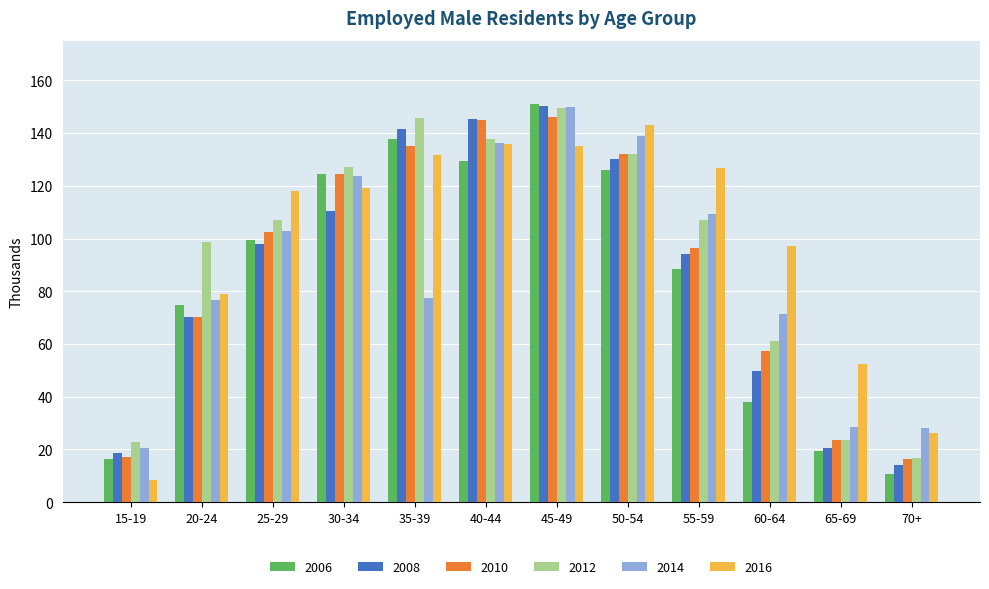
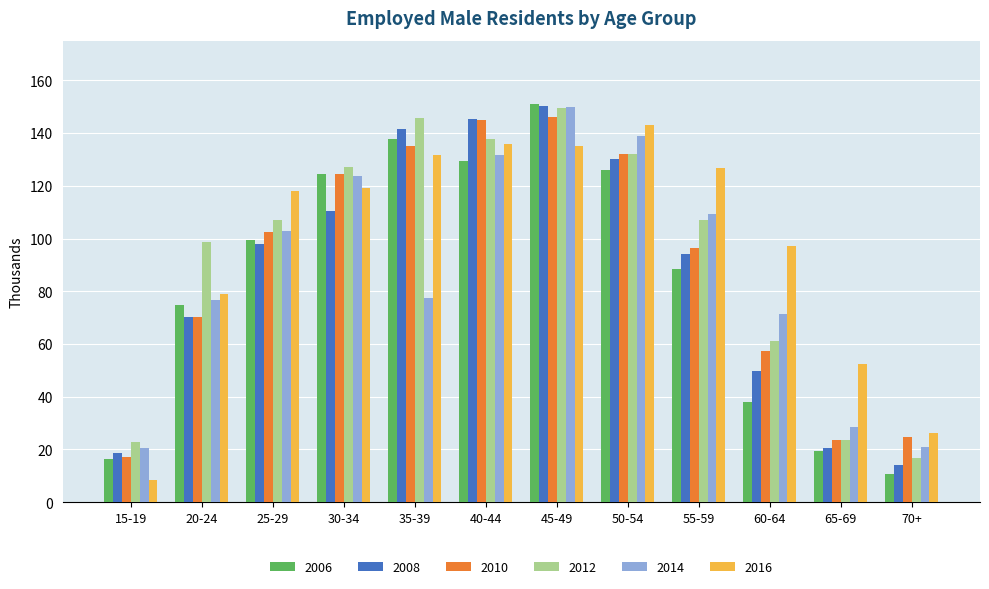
  {
    "2006": {
      "15-19": 16,
      "20-24": 75,
      "25-29": 100,
      "30-34": 124,
      "35-39": 138,
      "40-44": 129,
      "45-49": 151,
      "50-54": 126,
      "55-59": 88,
      "60-64": 38,
      "65-69": 19,
      "70+": 11
    },
    "2008": {
      "15-19": 19,
      "20-24": 70,
      "25-29": 98,
      "30-34": 111,
      "35-39": 142,
      "40-44": 145,
      "45-49": 150,
      "50-54": 130,
      "55-59": 94,
      "60-64": 50,
      "65-69": 21,
      "70+": 14
    },
    "2010": {
      "15-19": 17,
      "20-24": 70,
      "25-29": 103,
      "30-34": 125,
      "35-39": 135,
      "40-44": 145,
      "45-49": 146,
      "50-54": 132,
      "55-59": 96,
      "60-64": 58,
      "65-69": 24,
-     "70+": 16
+     "70+": 25
    },
    "2012": {
      "15-19": 23,
      "20-24": 99,
      "25-29": 107,
      "30-34": 127,
      "35-39": 146,
      "40-44": 138,
      "45-49": 149,
      "50-54": 132,
      "55-59": 107,
      "60-64": 61,
      "65-69": 24,
      "70+": 17
    },
    "2014": {
      "15-19": 20,
      "20-24": 77,
      "25-29": 103,
      "30-34": 124,
      "35-39": 77,
-     "40-44": 136,
+     "40-44": 132,
      "45-49": 150,
      "50-54": 139,
      "55-59": 109,
      "60-64": 71,
      "65-69": 29,
-     "70+": 28
+     "70+": 21
    },
    "2016": {
      "15-19": 9,
      "20-24": 79,
      "25-29": 118,
      "30-34": 119,
      "35-39": 132,
      "40-44": 136,
      "45-49": 135,
      "50-54": 143,
      "55-59": 127,
      "60-64": 97,
      "65-69": 53,
      "70+": 26
    }
  }
